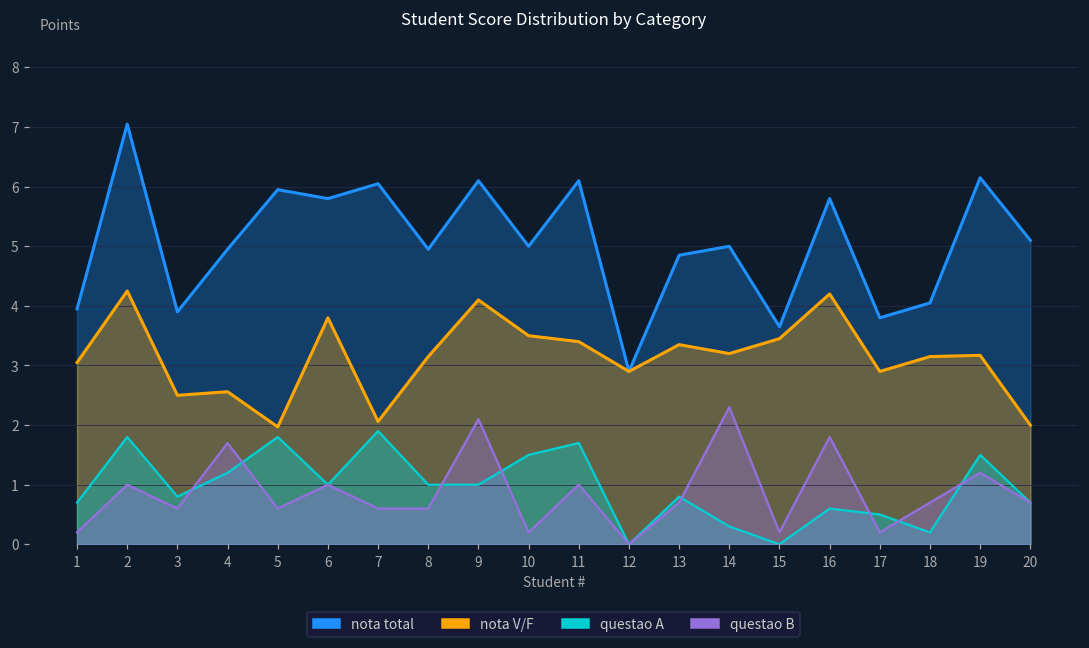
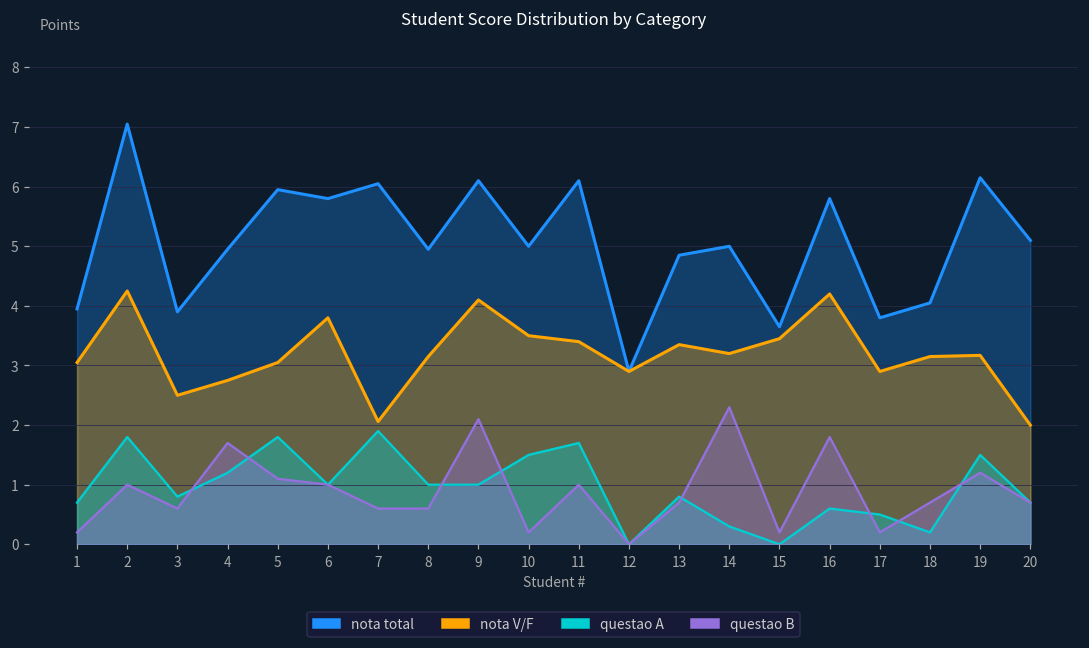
  {
    "nota V/F": {
      "1": 3.1,
      "2": 4.3,
      "3": 2.5,
-     "4": 2.6,
-     "5": 2.0,
+     "4": 2.8,
+     "5": 3.1,
      "6": 3.8,
      "7": 2.1,
      "8": 3.2,
      "9": 4.1,
      "10": 3.5,
      "11": 3.4,
      "13": 3.4,
      "14": 3.2,
      "15": 3.5,
      "16": 4.2,
      "17": 2.9,
      "18": 3.2,
      "19": 3.2,
      "20": 2.0
    },
    "questao B": {
      "1": 0.2,
      "2": 1.0,
      "3": 0.6,
      "4": 1.7,
-     "5": 0.6,
+     "5": 1.1,
      "7": 0.6,
      "8": 0.6,
      "9": 2.1,
      "10": 0.2,
      "11": 1.0,
      "13": 0.7,
      "14": 2.3,
      "15": 0.2,
      "16": 1.8,
      "17": 0.2,
      "18": 0.7,
      "19": 1.2
    }
  }
